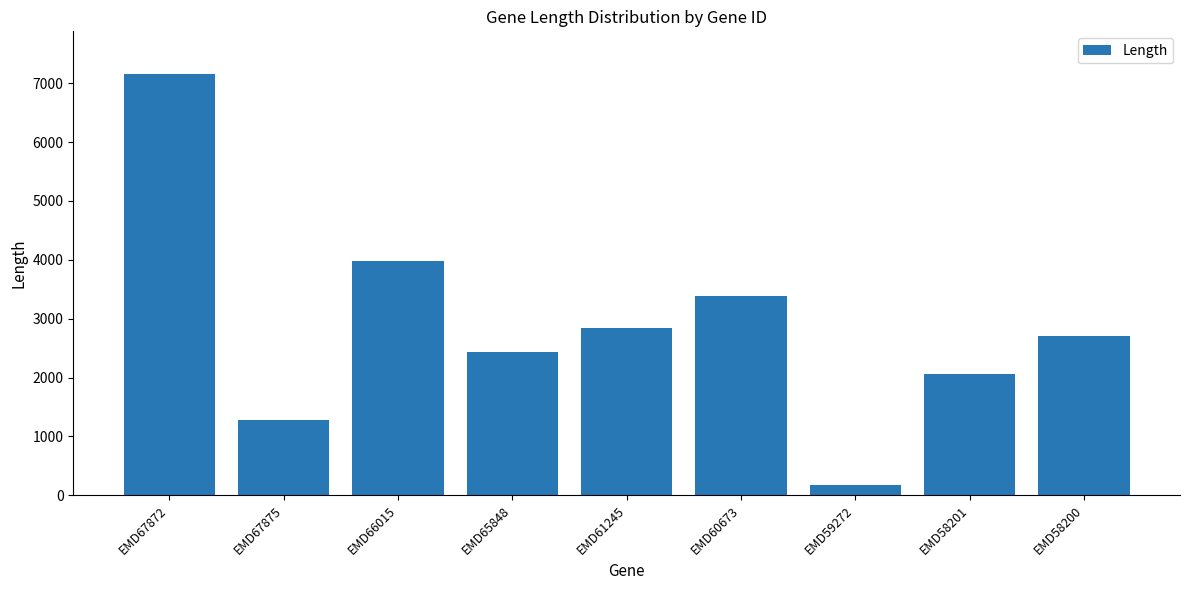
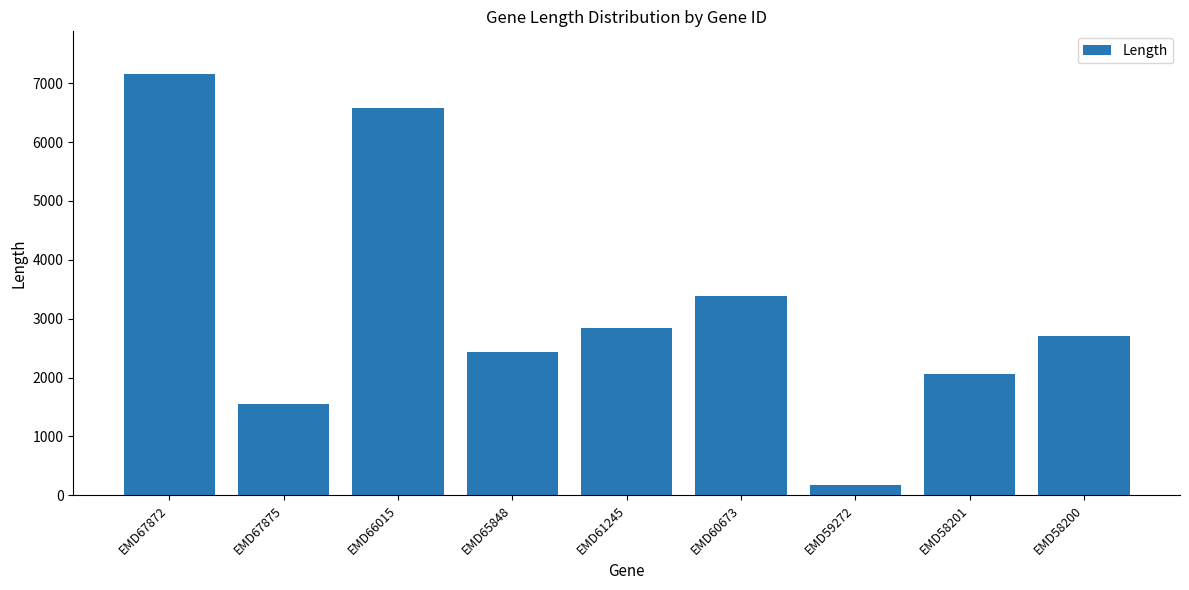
  {
    "EMD67872": 7200,
-   "EMD67875": 1300,
-   "EMD66015": 4000,
+   "EMD67875": 1600,
+   "EMD66015": 6600,
    "EMD65848": 2400,
    "EMD61245": 2800,
    "EMD60673": 3400,
    "EMD59272": 200,
    "EMD58201": 2100,
    "EMD58200": 2700
  }
